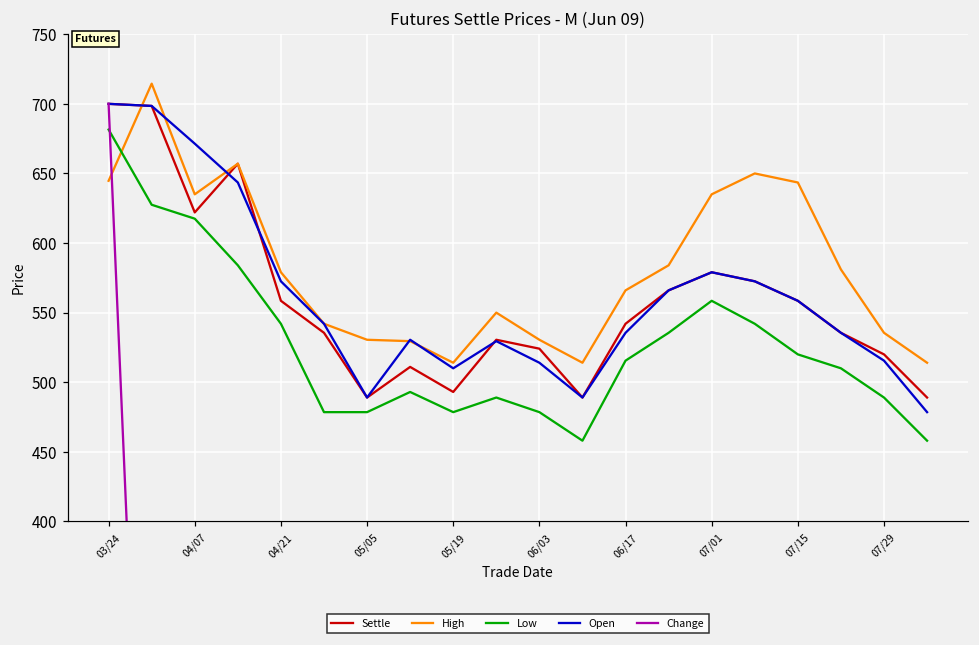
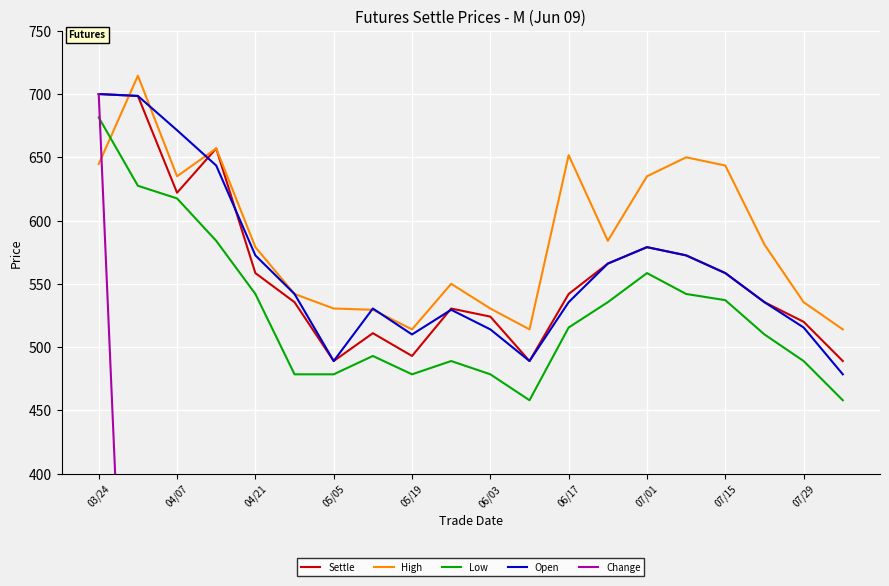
  {
    "Settle": {
      "04/07": 622,
      "04/21": 559,
      "05/19": 493,
      "06/03": 524,
      "06/17": 542,
      "07/29": 520
    },
    "High": {
      "03/24": 645,
      "04/07": 635,
      "04/21": 579,
      "05/05": 531,
      "05/19": 514,
      "06/03": 531,
-     "06/17": 566,
+     "06/17": 652,
      "07/01": 635,
      "07/15": 644,
      "07/29": 536
    },
    "Low": {
      "03/24": 682,
      "04/07": 618,
      "04/21": 542,
      "05/05": 479,
      "05/19": 479,
      "06/03": 479,
      "06/17": 516,
      "07/01": 559,
-     "07/15": 520,
+     "07/15": 537,
      "07/29": 489
    },
    "Open": {
      "04/07": 671,
      "04/21": 573,
      "05/19": 510,
      "06/03": 514,
      "06/17": 536,
      "07/29": 516
    }
  }
